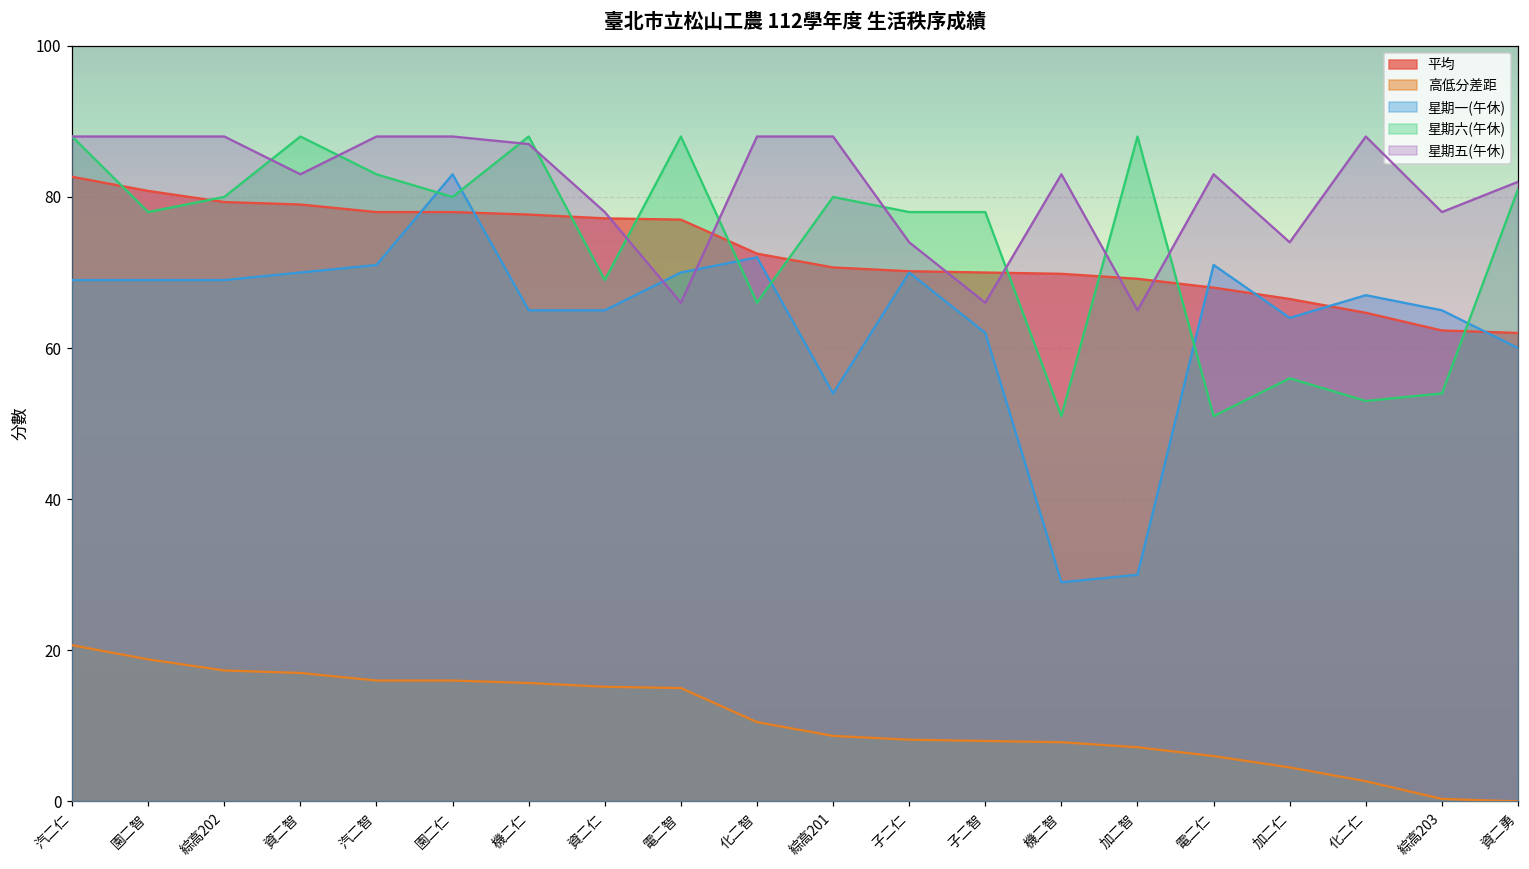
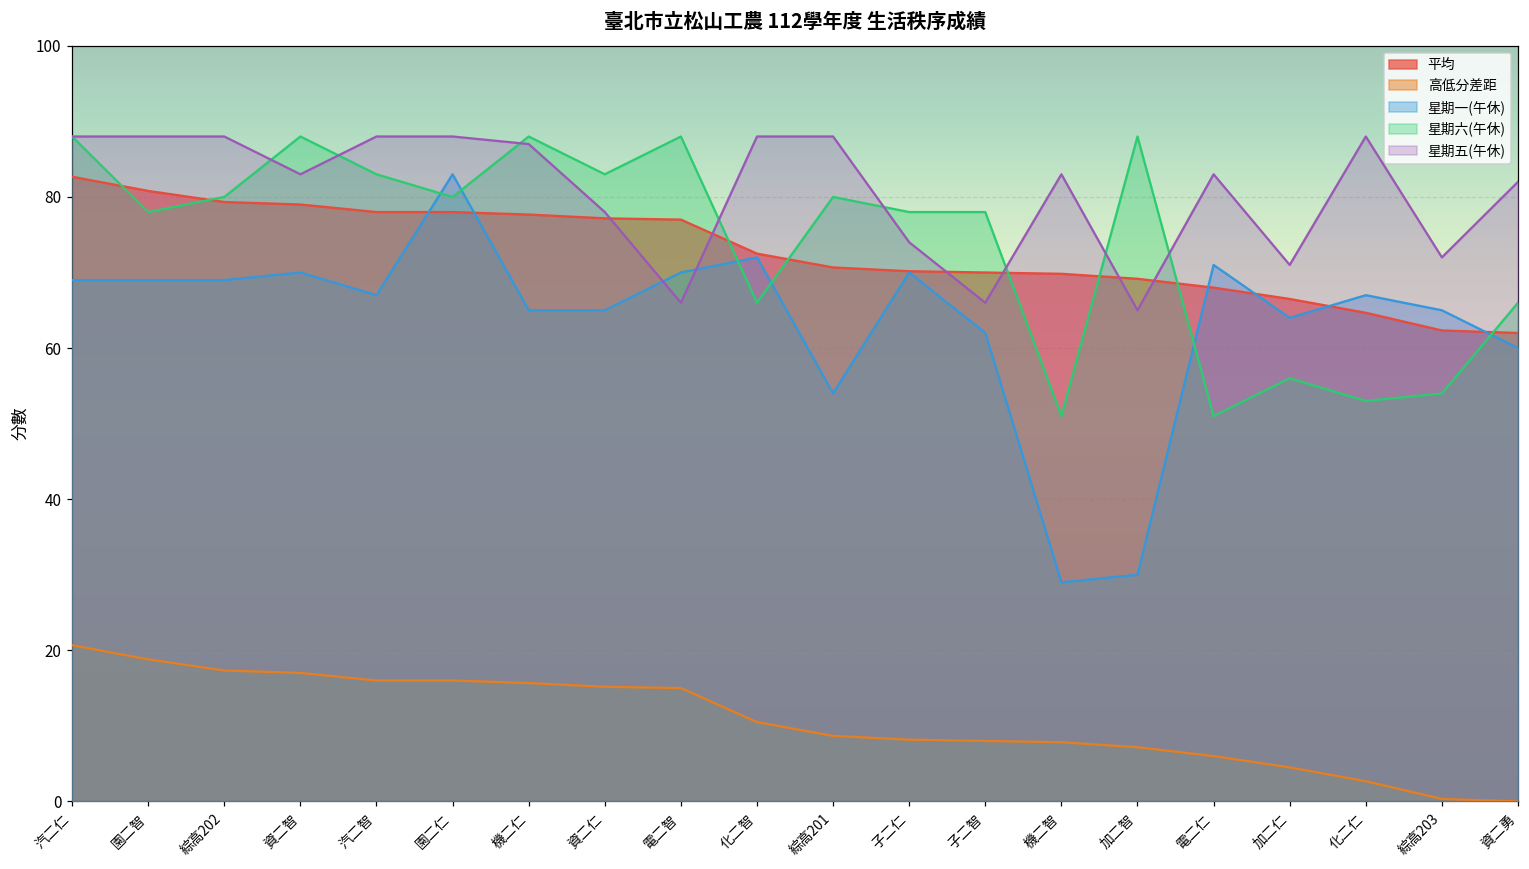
  {
    "星期一(午休)": {
      "汽二仁": 69,
      "園二智": 69,
      "綜高202": 69,
      "資二智": 70,
-     "汽二智": 71,
+     "汽二智": 67,
      "園二仁": 83,
      "機二仁": 65,
      "資二仁": 65,
      "電二智": 70,
      "化二智": 72,
      "綜高201": 54,
      "子二智": 62,
      "機二智": 29,
      "加二智": 30,
      "電二仁": 71,
      "加二仁": 64,
      "化二仁": 67,
      "綜高203": 65,
      "資二勇": 60
    },
    "星期六(午休)": {
      "園二智": 78,
      "綜高202": 80,
      "資二智": 88,
      "汽二智": 83,
      "園二仁": 80,
      "機二仁": 88,
-     "資二仁": 69,
+     "資二仁": 83,
      "電二智": 88,
      "化二智": 66,
      "綜高201": 80,
      "子二仁": 78,
      "子二智": 78,
      "機二智": 51,
      "加二智": 88,
      "電二仁": 51,
      "加二仁": 56,
      "化二仁": 53,
      "綜高203": 54,
-     "資二勇": 81
+     "資二勇": 66
    },
    "星期五(午休)": {
      "園二智": 88,
      "綜高202": 88,
      "資二智": 83,
      "汽二智": 88,
      "園二仁": 88,
      "機二仁": 87,
      "資二仁": 78,
      "電二智": 66,
      "化二智": 88,
      "綜高201": 88,
      "子二仁": 74,
      "子二智": 66,
      "機二智": 83,
      "加二智": 65,
      "電二仁": 83,
-     "加二仁": 74,
+     "加二仁": 71,
      "化二仁": 88,
-     "綜高203": 78,
+     "綜高203": 72,
      "資二勇": 82
    }
  }
